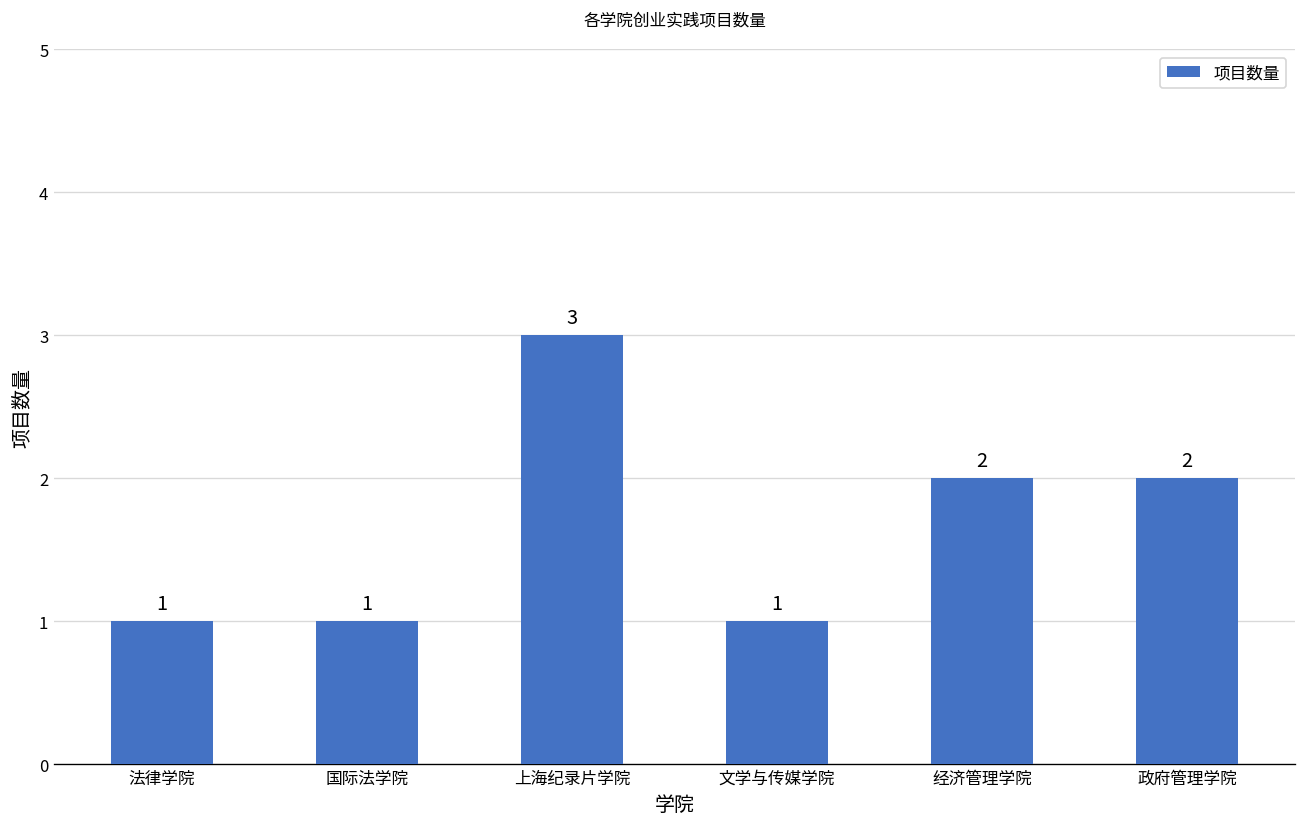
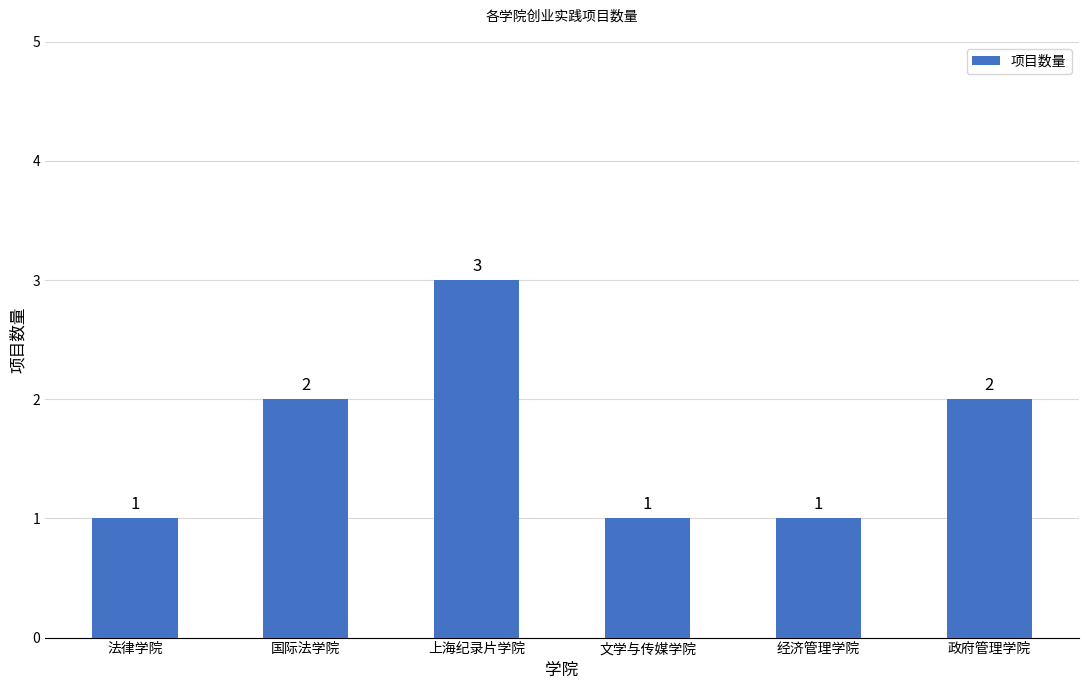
  {
    "法律学院": 1,
-   "国际法学院": 1,
+   "国际法学院": 2,
    "上海纪录片学院": 3,
    "文学与传媒学院": 1,
-   "经济管理学院": 2,
+   "经济管理学院": 1,
    "政府管理学院": 2
  }
